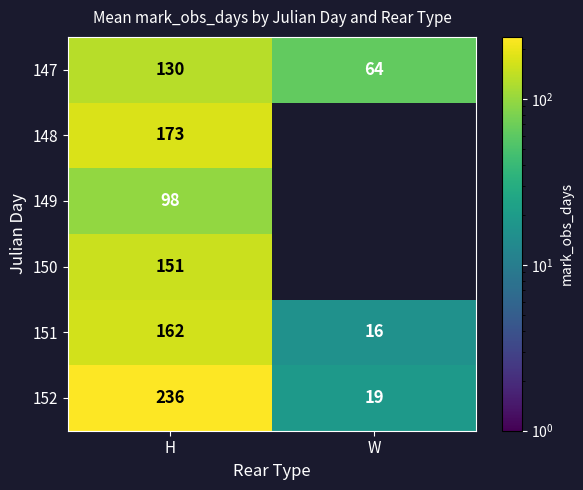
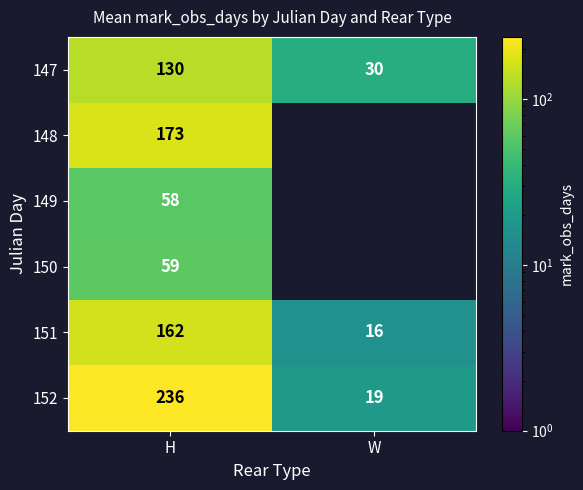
  {
    "147": {
      "H": 130,
-     "W": 64
+     "W": 30
    },
    "148": {
      "H": 173
    },
    "149": {
-     "H": 98
+     "H": 58
    },
    "150": {
-     "H": 151
+     "H": 59
    },
    "151": {
      "H": 162,
      "W": 16
    },
    "152": {
      "H": 236,
      "W": 19
    }
  }
